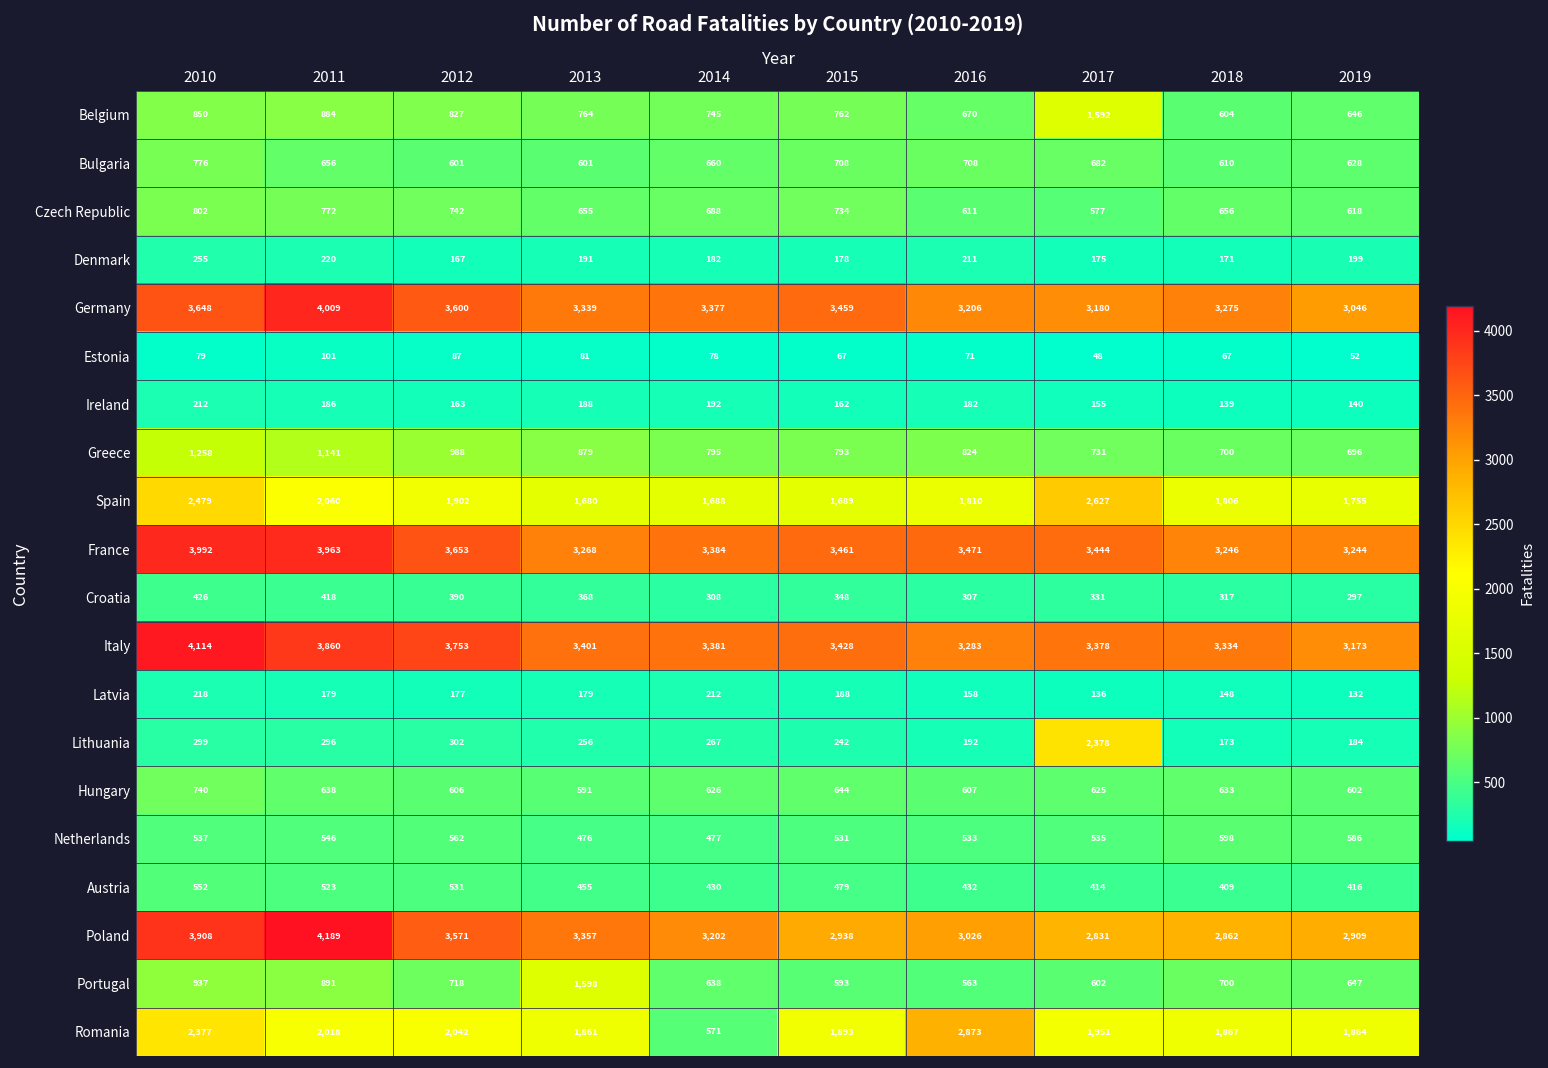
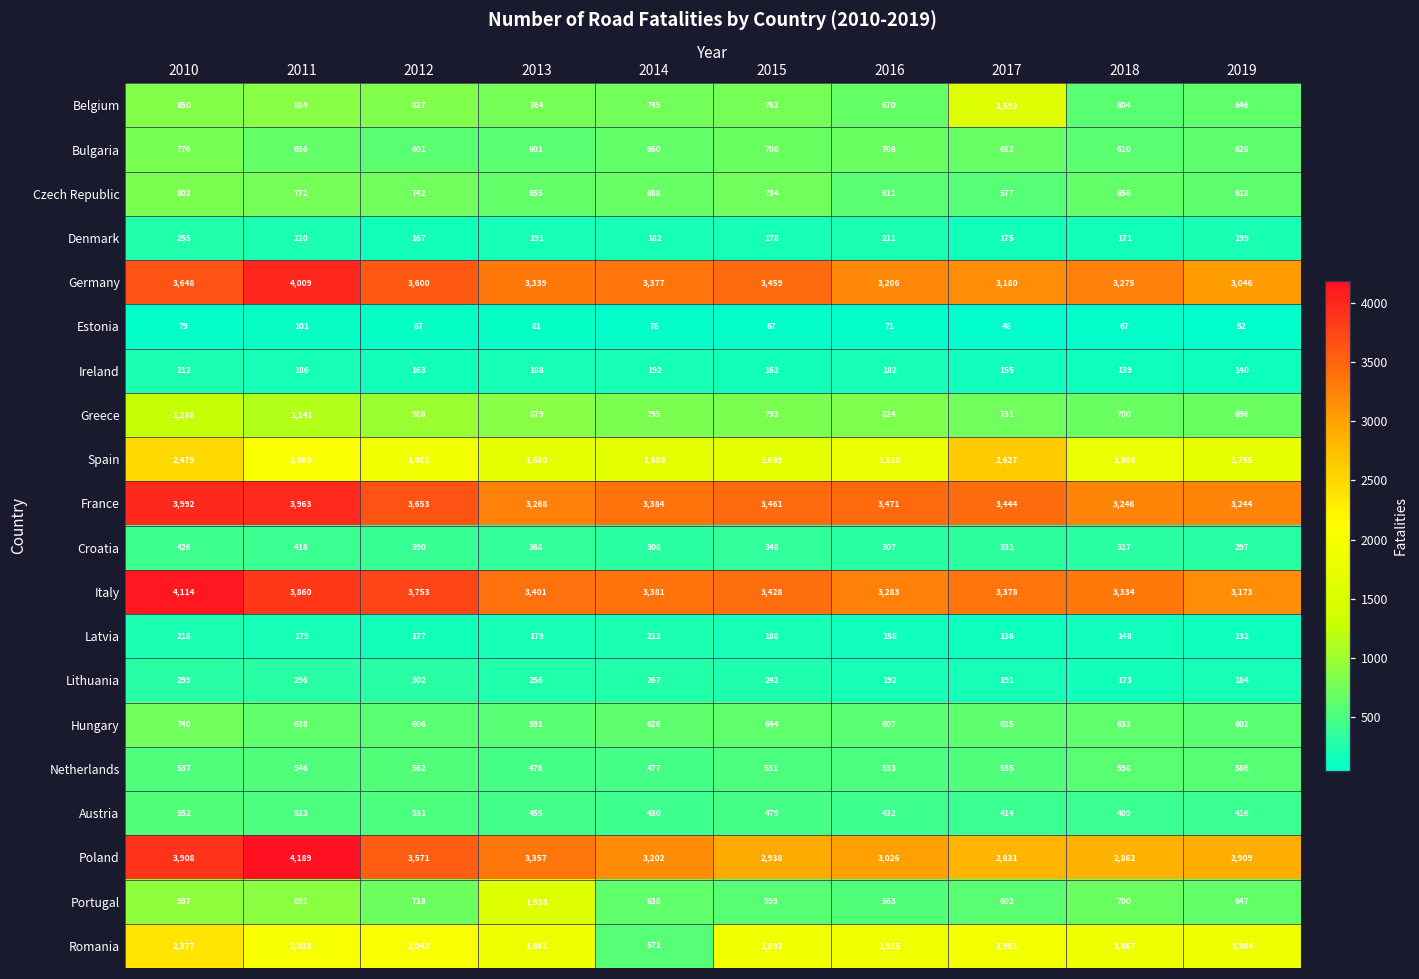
  {
    "Belgium": {
      "2010": "850",
      "2011": "884",
      "2012": "827",
      "2013": "764",
      "2014": "745",
      "2015": "762",
      "2016": "670",
      "2017": "1,592",
      "2018": "604",
      "2019": "646"
    },
    "Bulgaria": {
      "2010": "776",
      "2011": "656",
      "2012": "601",
      "2013": "601",
      "2014": "660",
      "2015": "708",
      "2016": "708",
      "2017": "682",
      "2018": "610",
      "2019": "628"
    },
    "Czech Republic": {
      "2010": "802",
      "2011": "772",
      "2012": "742",
      "2013": "655",
      "2014": "688",
      "2015": "734",
      "2016": "611",
      "2017": "577",
      "2018": "656",
      "2019": "618"
    },
    "Denmark": {
      "2010": "255",
      "2011": "220",
      "2012": "167",
      "2013": "191",
      "2014": "182",
      "2015": "178",
      "2016": "211",
      "2017": "175",
      "2018": "171",
      "2019": "199"
    },
    "Germany": {
      "2010": "3,648",
      "2011": "4,009",
      "2012": "3,600",
      "2013": "3,339",
      "2014": "3,377",
      "2015": "3,459",
      "2016": "3,206",
      "2017": "3,180",
      "2018": "3,275",
      "2019": "3,046"
    },
    "Estonia": {
      "2010": "79",
      "2011": "101",
      "2012": "87",
      "2013": "81",
      "2014": "78",
      "2015": "67",
      "2016": "71",
      "2017": "48",
      "2018": "67",
      "2019": "52"
    },
    "Ireland": {
      "2010": "212",
      "2011": "186",
      "2012": "163",
      "2013": "188",
      "2014": "192",
      "2015": "162",
      "2016": "182",
      "2017": "155",
      "2018": "139",
      "2019": "140"
    },
    "Greece": {
      "2010": "1,258",
      "2011": "1,141",
      "2012": "988",
      "2013": "879",
      "2014": "795",
      "2015": "793",
      "2016": "824",
      "2017": "731",
      "2018": "700",
      "2019": "696"
    },
    "Spain": {
      "2010": "2,479",
      "2011": "2,060",
      "2012": "1,902",
      "2013": "1,680",
      "2014": "1,688",
      "2015": "1,689",
      "2016": "1,810",
      "2017": "2,627",
      "2018": "1,806",
      "2019": "1,755"
    },
    "France": {
      "2010": "3,992",
      "2011": "3,963",
      "2012": "3,653",
      "2013": "3,268",
      "2014": "3,384",
      "2015": "3,461",
      "2016": "3,471",
      "2017": "3,444",
      "2018": "3,246",
      "2019": "3,244"
    },
    "Croatia": {
      "2010": "426",
      "2011": "418",
      "2012": "390",
      "2013": "368",
      "2014": "308",
      "2015": "348",
      "2016": "307",
      "2017": "331",
      "2018": "317",
      "2019": "297"
    },
    "Italy": {
      "2010": "4,114",
      "2011": "3,860",
      "2012": "3,753",
      "2013": "3,401",
      "2014": "3,381",
      "2015": "3,428",
      "2016": "3,283",
      "2017": "3,378",
      "2018": "3,334",
      "2019": "3,173"
    },
    "Latvia": {
      "2010": "218",
      "2011": "179",
      "2012": "177",
      "2013": "179",
      "2014": "212",
      "2015": "188",
      "2016": "158",
      "2017": "136",
      "2018": "148",
      "2019": "132"
    },
    "Lithuania": {
      "2010": "299",
      "2011": "296",
      "2012": "302",
      "2013": "256",
      "2014": "267",
      "2015": "242",
      "2016": "192",
-     "2017": "2,378",
+     "2017": "191",
      "2018": "173",
      "2019": "184"
    },
    "Hungary": {
      "2010": "740",
      "2011": "638",
      "2012": "606",
      "2013": "591",
      "2014": "626",
      "2015": "644",
      "2016": "607",
      "2017": "625",
      "2018": "633",
      "2019": "602"
    },
    "Netherlands": {
      "2010": "537",
      "2011": "546",
      "2012": "562",
      "2013": "476",
      "2014": "477",
      "2015": "531",
      "2016": "533",
      "2017": "535",
      "2018": "598",
      "2019": "586"
    },
    "Austria": {
      "2010": "552",
      "2011": "523",
      "2012": "531",
      "2013": "455",
      "2014": "430",
      "2015": "479",
      "2016": "432",
      "2017": "414",
      "2018": "409",
      "2019": "416"
    },
    "Poland": {
      "2010": "3,908",
      "2011": "4,189",
      "2012": "3,571",
      "2013": "3,357",
      "2014": "3,202",
      "2015": "2,938",
      "2016": "3,026",
      "2017": "2,831",
      "2018": "2,862",
      "2019": "2,909"
    },
    "Portugal": {
      "2010": "937",
      "2011": "891",
      "2012": "718",
      "2013": "1,598",
      "2014": "638",
      "2015": "593",
      "2016": "563",
      "2017": "602",
      "2018": "700",
      "2019": "647"
    },
    "Romania": {
      "2010": "2,377",
      "2011": "2,018",
      "2012": "2,042",
      "2013": "1,861",
      "2014": "571",
      "2015": "1,893",
-     "2016": "2,873",
+     "2016": "1,915",
      "2017": "1,951",
      "2018": "1,867",
      "2019": "1,864"
    }
  }
